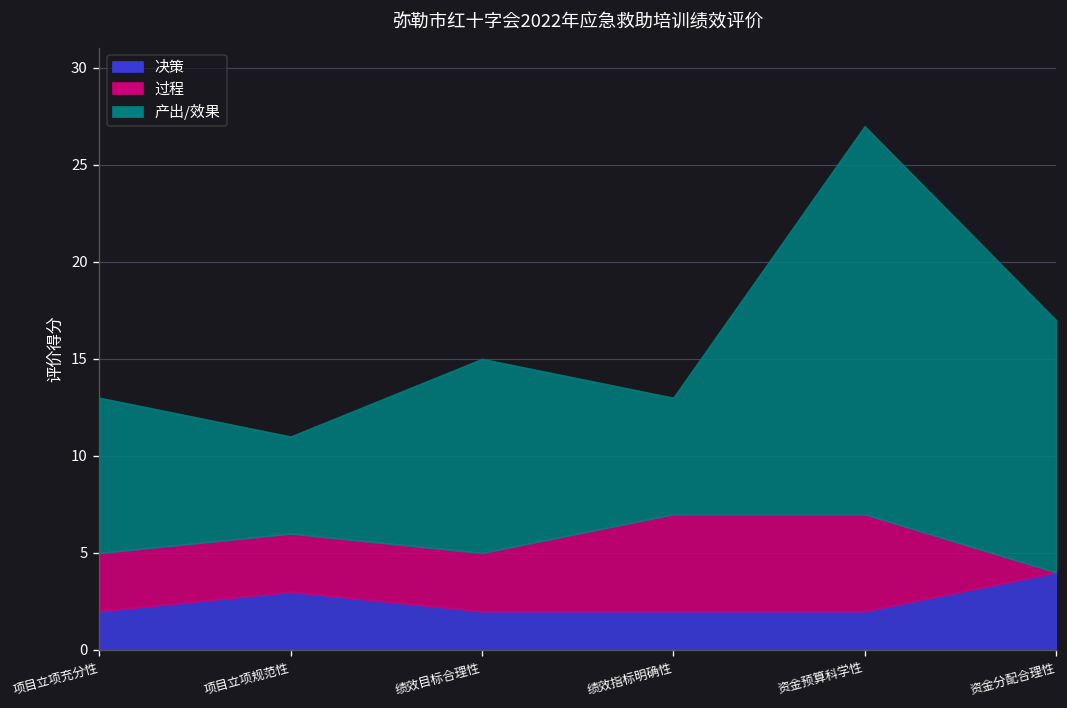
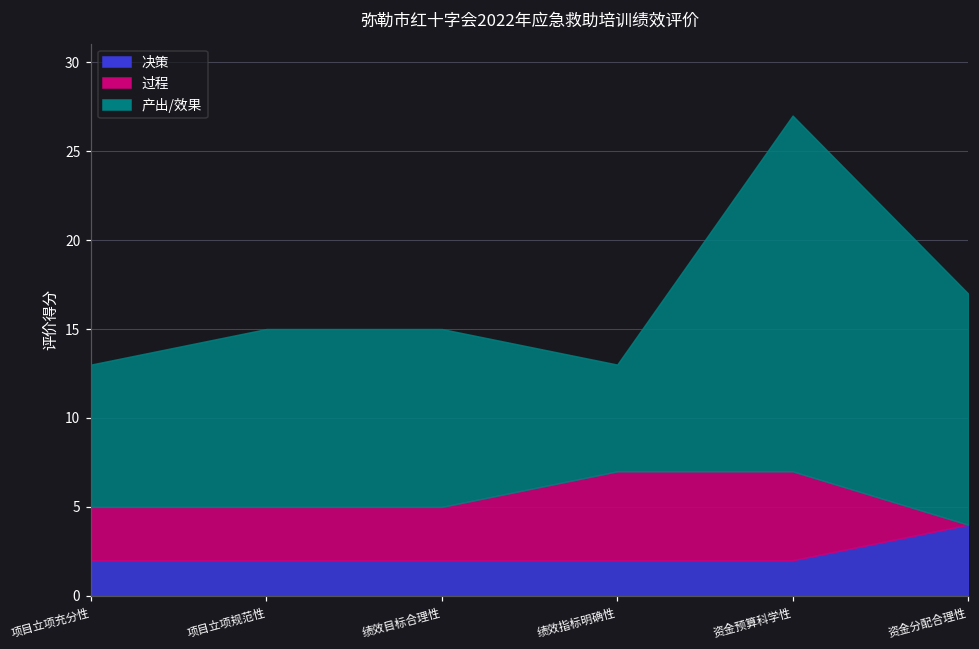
  {
    "决策": {
      "项目立项充分性": 2,
-     "项目立项规范性": 3,
+     "项目立项规范性": 2,
      "绩效目标合理性": 2,
      "绩效指标明确性": 2,
      "资金预算科学性": 2
    },
    "过程": {
      "项目立项充分性": 3,
      "项目立项规范性": 3,
      "绩效目标合理性": 3,
      "绩效指标明确性": 5,
      "资金预算科学性": 5
    },
    "产出/效果": {
      "项目立项充分性": 8,
-     "项目立项规范性": 5,
+     "项目立项规范性": 10,
      "绩效目标合理性": 10,
      "绩效指标明确性": 6,
      "资金预算科学性": 20,
      "资金分配合理性": 13
    }
  }
